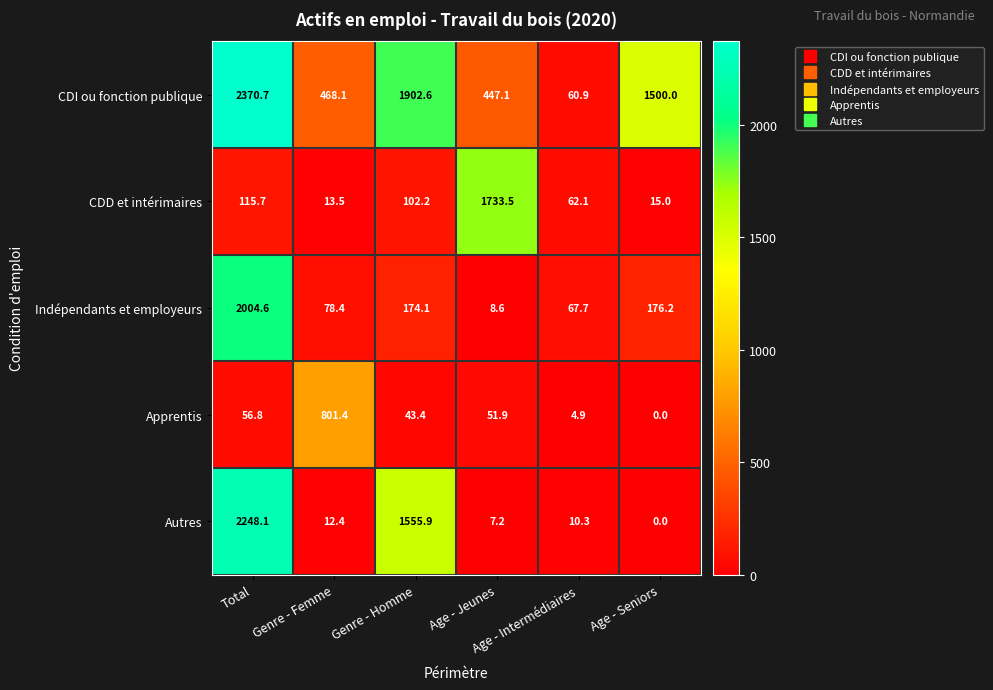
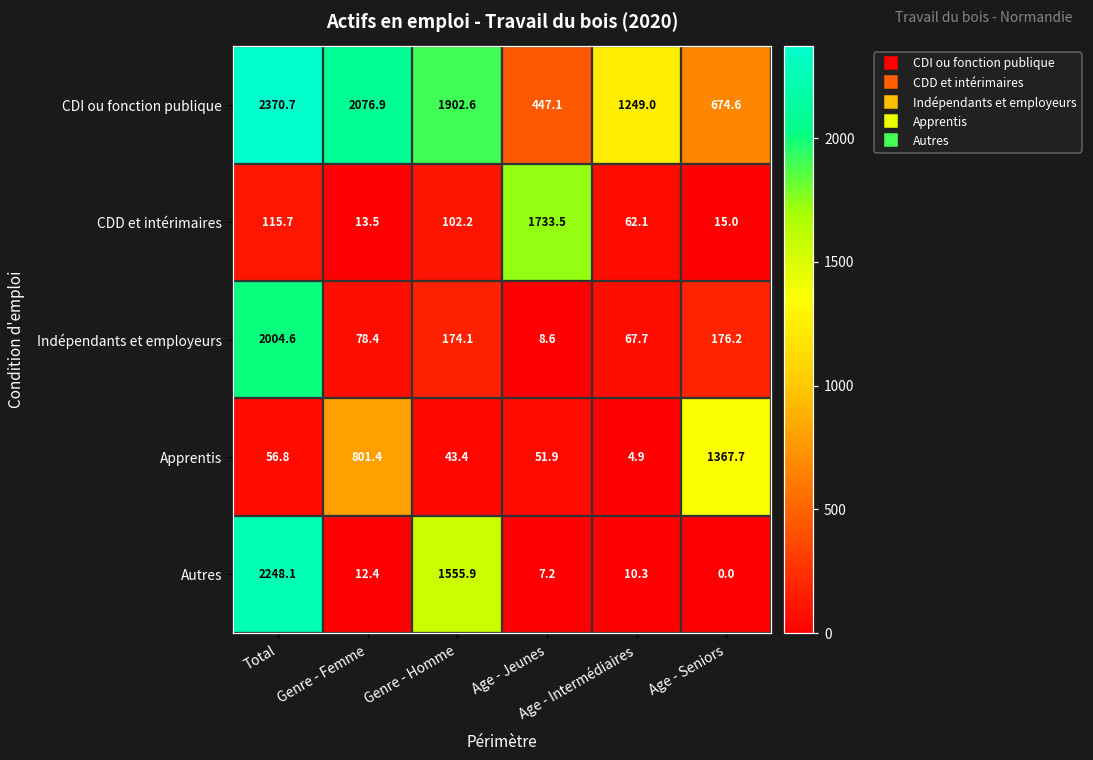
  {
    "CDI ou fonction publique": {
      "Total": 2370.7,
-     "Genre - Femme": 468.1,
+     "Genre - Femme": 2076.9,
      "Genre - Homme": 1902.6,
      "Age - Jeunes": 447.1,
-     "Age - Intermédiaires": 60.9,
-     "Age - Seniors": 1500.0
+     "Age - Intermédiaires": 1249.0,
+     "Age - Seniors": 674.6
    },
    "CDD et intérimaires": {
      "Total": 115.7,
      "Genre - Femme": 13.5,
      "Genre - Homme": 102.2,
      "Age - Jeunes": 1733.5,
      "Age - Intermédiaires": 62.1,
      "Age - Seniors": 15.0
    },
    "Indépendants et employeurs": {
      "Total": 2004.6,
      "Genre - Femme": 78.4,
      "Genre - Homme": 174.1,
      "Age - Jeunes": 8.6,
      "Age - Intermédiaires": 67.7,
      "Age - Seniors": 176.2
    },
    "Apprentis": {
      "Total": 56.8,
      "Genre - Femme": 801.4,
      "Genre - Homme": 43.4,
      "Age - Jeunes": 51.9,
      "Age - Intermédiaires": 4.9,
-     "Age - Seniors": 0.0
+     "Age - Seniors": 1367.7
    },
    "Autres": {
      "Total": 2248.1,
      "Genre - Femme": 12.4,
      "Genre - Homme": 1555.9,
      "Age - Jeunes": 7.2,
      "Age - Intermédiaires": 10.3,
      "Age - Seniors": 0.0
    }
  }
